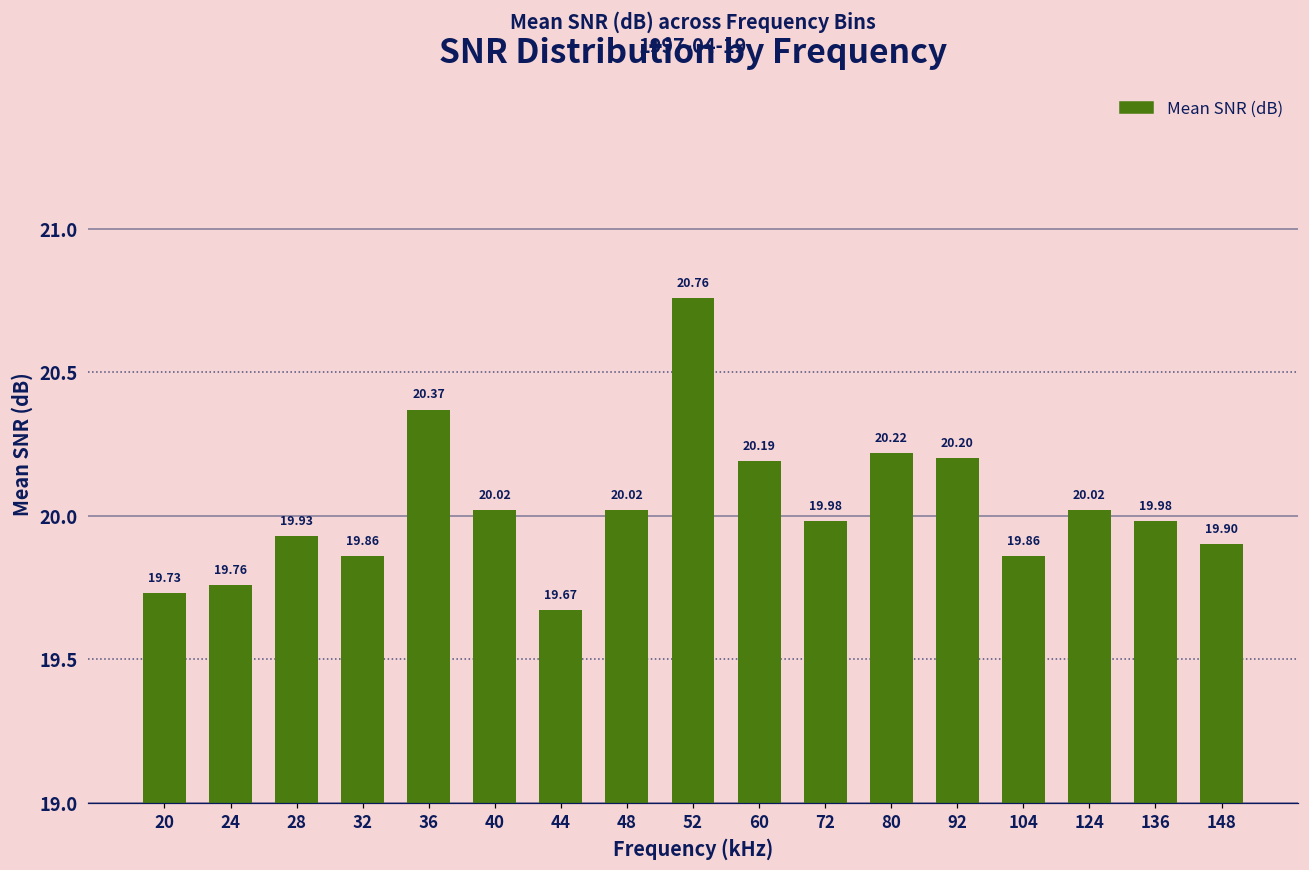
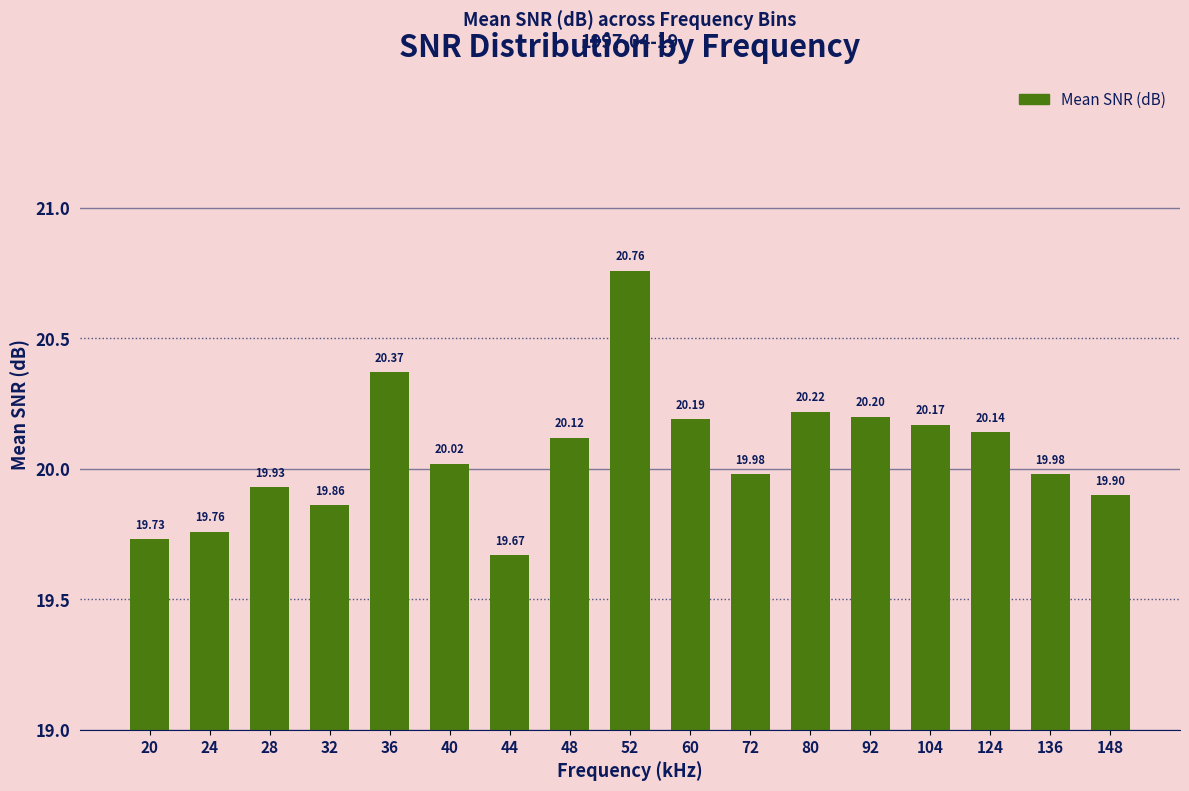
  {
    "20": 19.73,
    "24": 19.76,
    "28": 19.93,
    "32": 19.86,
    "36": 20.37,
    "40": 20.02,
    "44": 19.67,
-   "48": 20.02,
+   "48": 20.12,
    "52": 20.76,
    "60": 20.19,
    "72": 19.98,
    "80": 20.22,
    "92": 20.20,
-   "104": 19.86,
-   "124": 20.02,
+   "104": 20.17,
+   "124": 20.14,
    "136": 19.98,
    "148": 19.90
  }
